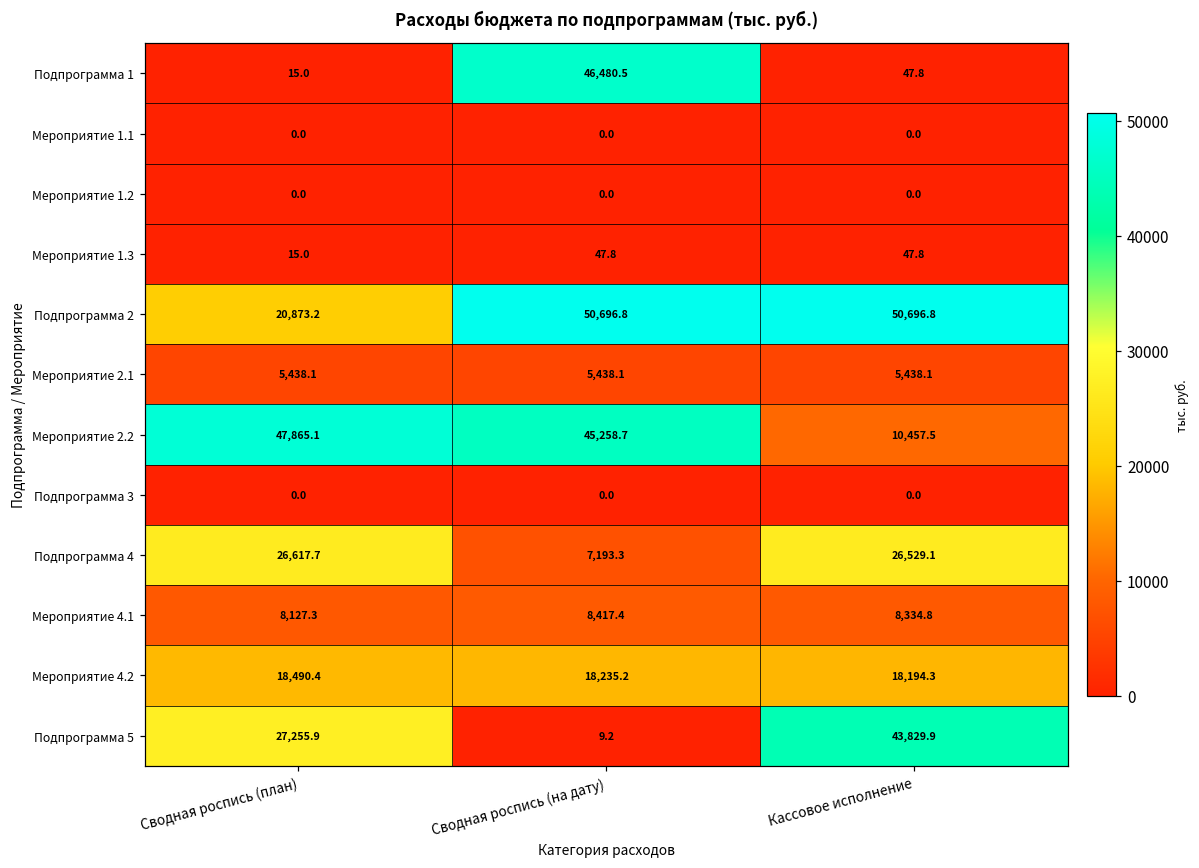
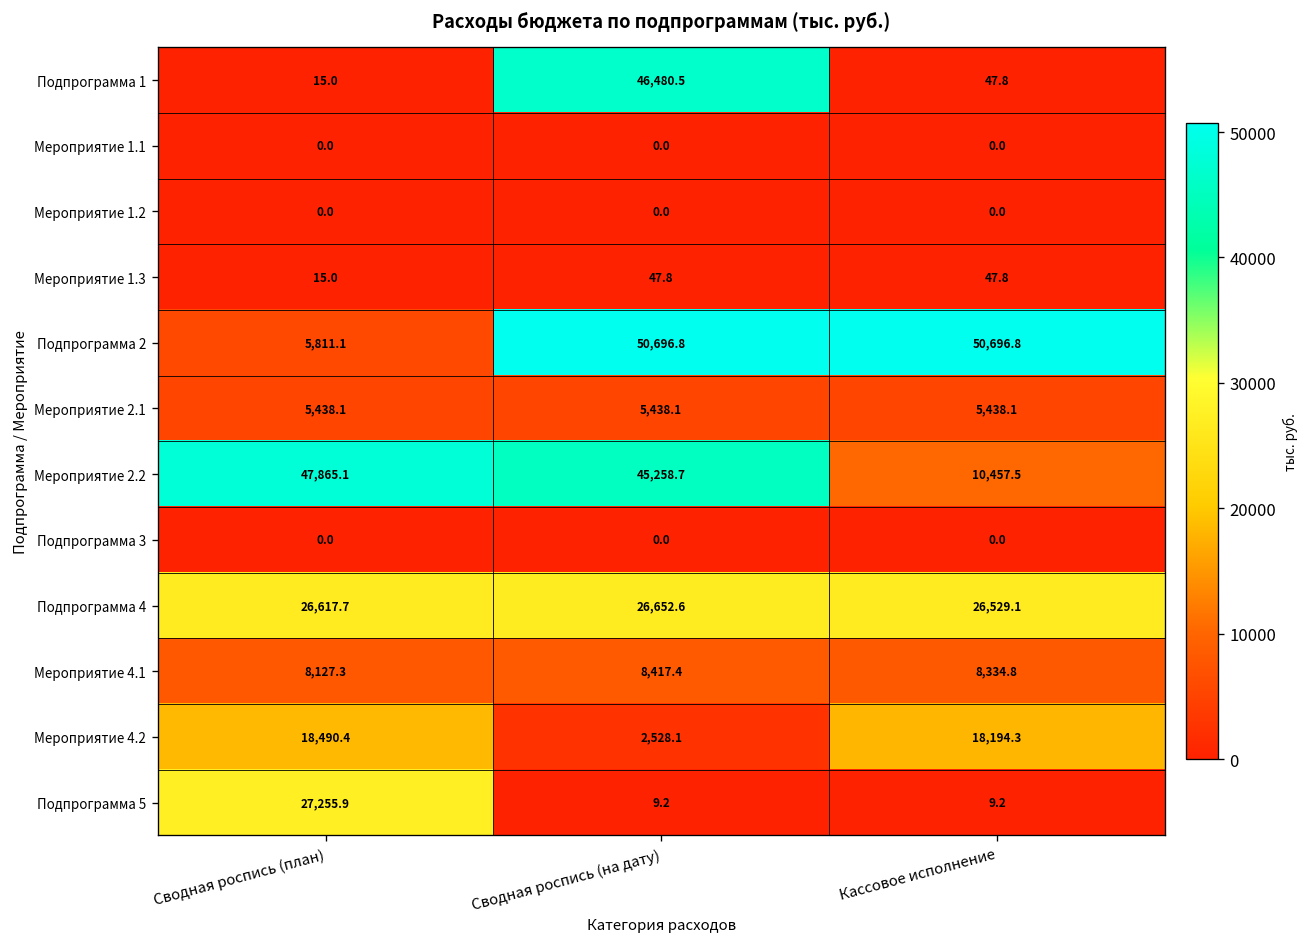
  {
    "Подпрограмма 1": {
      "Сводная роспись (план)": "15.0",
      "Сводная роспись (на дату)": "46,480.5",
      "Кассовое исполнение": "47.8"
    },
    "Мероприятие 1.1": {
      "Сводная роспись (план)": "0.0",
      "Сводная роспись (на дату)": "0.0",
      "Кассовое исполнение": "0.0"
    },
    "Мероприятие 1.2": {
      "Сводная роспись (план)": "0.0",
      "Сводная роспись (на дату)": "0.0",
      "Кассовое исполнение": "0.0"
    },
    "Мероприятие 1.3": {
      "Сводная роспись (план)": "15.0",
      "Сводная роспись (на дату)": "47.8",
      "Кассовое исполнение": "47.8"
    },
    "Подпрограмма 2": {
-     "Сводная роспись (план)": "20,873.2",
+     "Сводная роспись (план)": "5,811.1",
      "Сводная роспись (на дату)": "50,696.8",
      "Кассовое исполнение": "50,696.8"
    },
    "Мероприятие 2.1": {
      "Сводная роспись (план)": "5,438.1",
      "Сводная роспись (на дату)": "5,438.1",
      "Кассовое исполнение": "5,438.1"
    },
    "Мероприятие 2.2": {
      "Сводная роспись (план)": "47,865.1",
      "Сводная роспись (на дату)": "45,258.7",
      "Кассовое исполнение": "10,457.5"
    },
    "Подпрограмма 3": {
      "Сводная роспись (план)": "0.0",
      "Сводная роспись (на дату)": "0.0",
      "Кассовое исполнение": "0.0"
    },
    "Подпрограмма 4": {
      "Сводная роспись (план)": "26,617.7",
-     "Сводная роспись (на дату)": "7,193.3",
+     "Сводная роспись (на дату)": "26,652.6",
      "Кассовое исполнение": "26,529.1"
    },
    "Мероприятие 4.1": {
      "Сводная роспись (план)": "8,127.3",
      "Сводная роспись (на дату)": "8,417.4",
      "Кассовое исполнение": "8,334.8"
    },
    "Мероприятие 4.2": {
      "Сводная роспись (план)": "18,490.4",
-     "Сводная роспись (на дату)": "18,235.2",
+     "Сводная роспись (на дату)": "2,528.1",
      "Кассовое исполнение": "18,194.3"
    },
    "Подпрограмма 5": {
      "Сводная роспись (план)": "27,255.9",
      "Сводная роспись (на дату)": "9.2",
-     "Кассовое исполнение": "43,829.9"
+     "Кассовое исполнение": "9.2"
    }
  }
